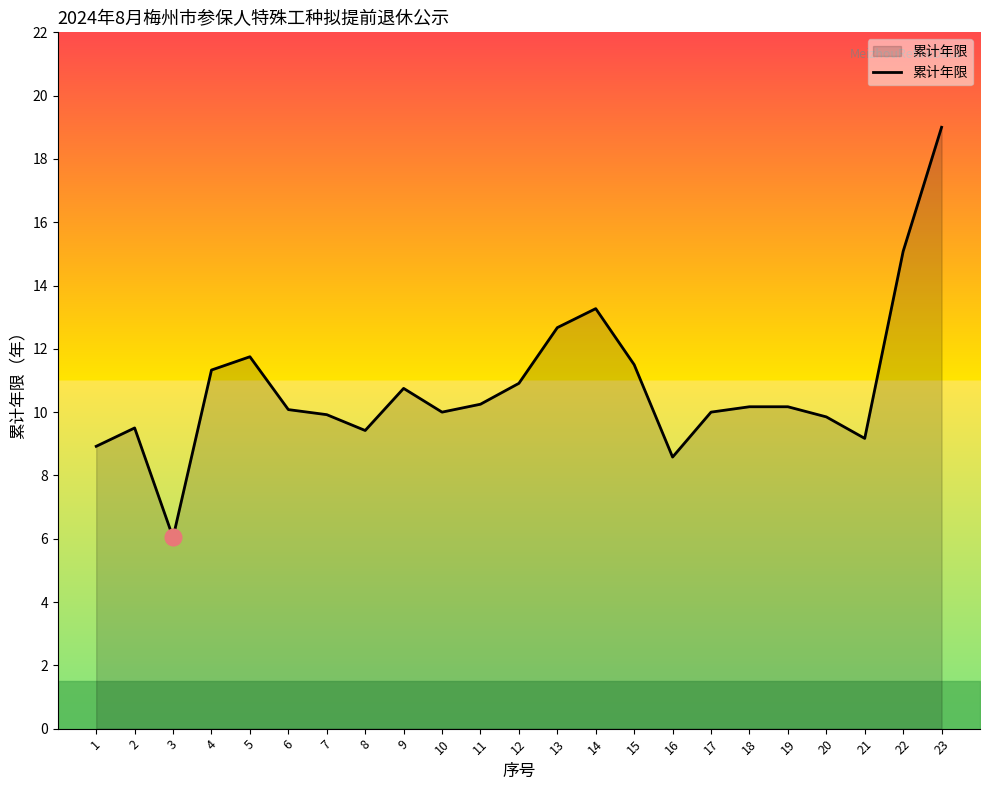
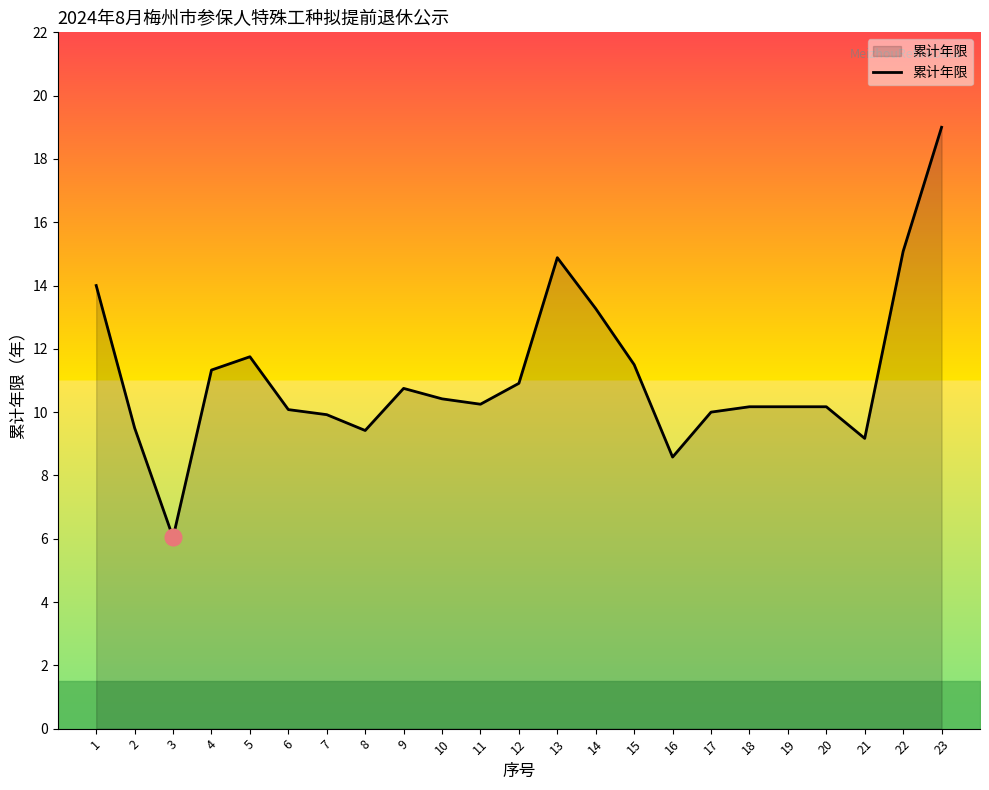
  {
    "累计年限": {
-     "1": 8.9,
+     "1": 14.0,
      "2": 9.5,
      "4": 11.3,
      "5": 11.8,
      "6": 10.1,
      "7": 9.9,
      "8": 9.4,
      "9": 10.8,
-     "10": 10.0,
+     "10": 10.4,
      "11": 10.3,
      "12": 10.9,
-     "13": 12.7,
+     "13": 14.9,
      "14": 13.3,
      "15": 11.5,
      "16": 8.6,
      "17": 10.0,
      "18": 10.2,
      "19": 10.2,
-     "20": 9.9,
+     "20": 10.2,
      "21": 9.2,
      "22": 15.1,
      "23": 19.0
    }
  }
